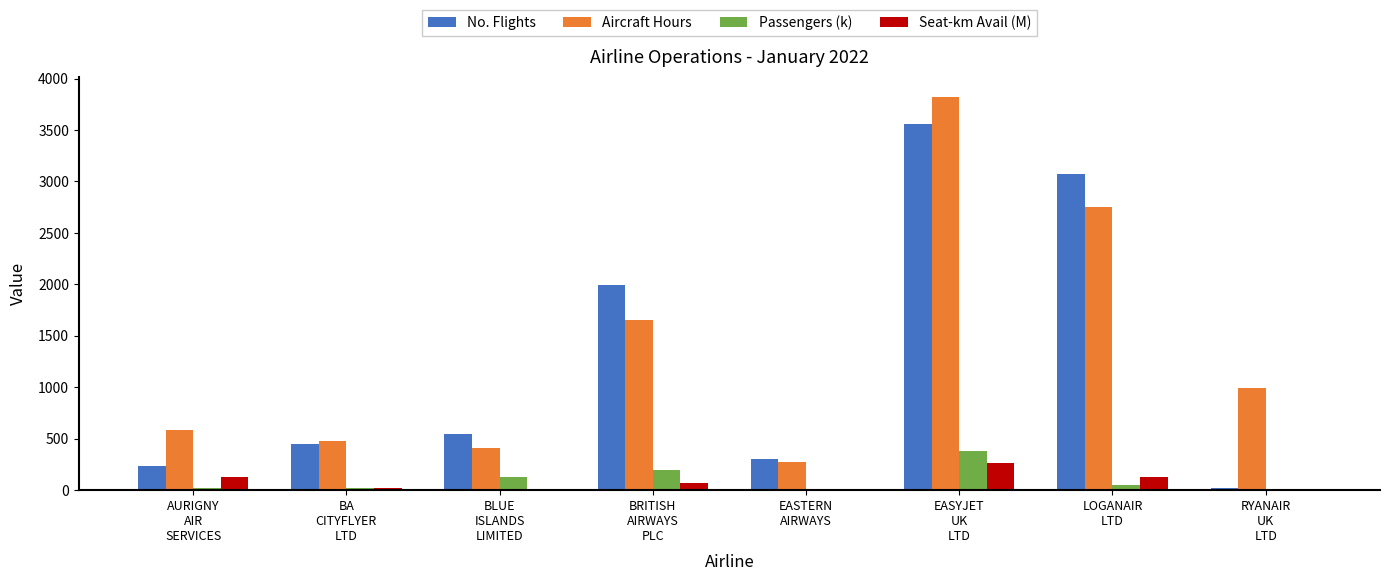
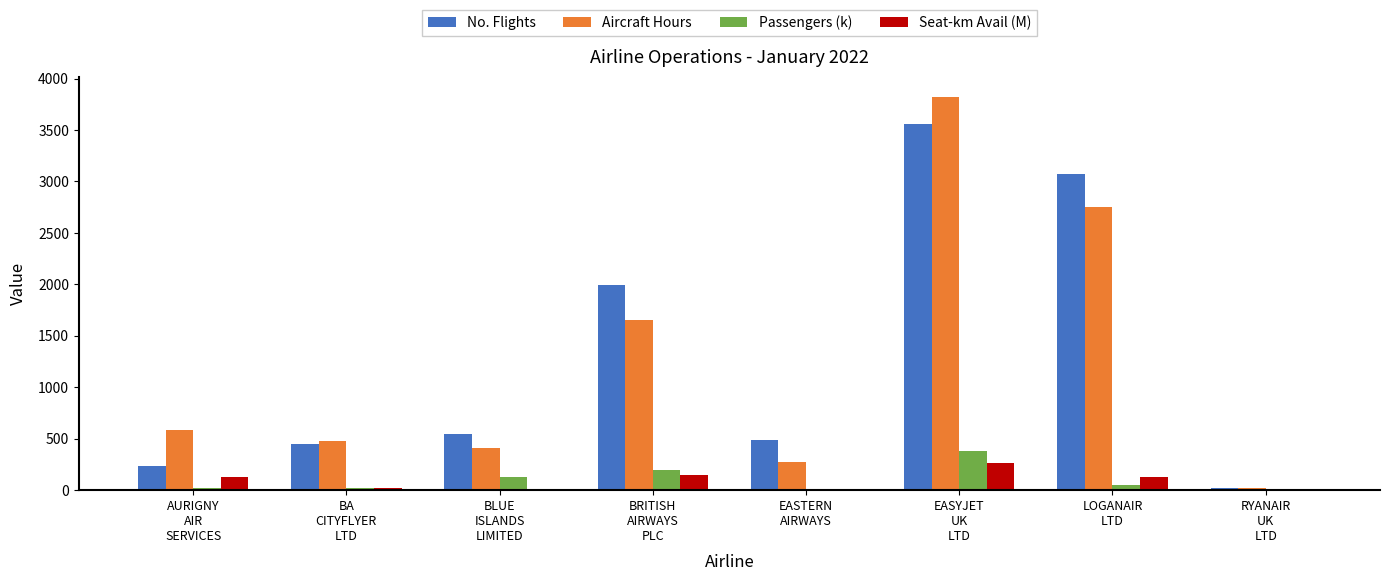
  {
    "No. Flights": {
      "AURIGNY AIR SERVICES": 240,
      "BA CITYFLYER LTD": 450,
      "BLUE ISLANDS LIMITED": 550,
      "BRITISH AIRWAYS PLC": 2000,
-     "EASTERN AIRWAYS": 300,
+     "EASTERN AIRWAYS": 480,
      "EASYJET UK LTD": 3560,
      "LOGANAIR LTD": 3070
    },
    "Aircraft Hours": {
      "AURIGNY AIR SERVICES": 590,
      "BA CITYFLYER LTD": 470,
      "BLUE ISLANDS LIMITED": 410,
      "BRITISH AIRWAYS PLC": 1650,
      "EASTERN AIRWAYS": 270,
      "EASYJET UK LTD": 3820,
      "LOGANAIR LTD": 2760,
-     "RYANAIR UK LTD": 990
+     "RYANAIR UK LTD": 20
    },
    "Passengers (k)": {
      "BLUE ISLANDS LIMITED": 120,
      "BRITISH AIRWAYS PLC": 190,
      "EASYJET UK LTD": 380,
      "LOGANAIR LTD": 50
    },
    "Seat-km Avail (M)": {
      "AURIGNY AIR SERVICES": 120,
-     "BRITISH AIRWAYS PLC": 70,
+     "BRITISH AIRWAYS PLC": 150,
      "EASYJET UK LTD": 270,
      "LOGANAIR LTD": 130
    }
  }
